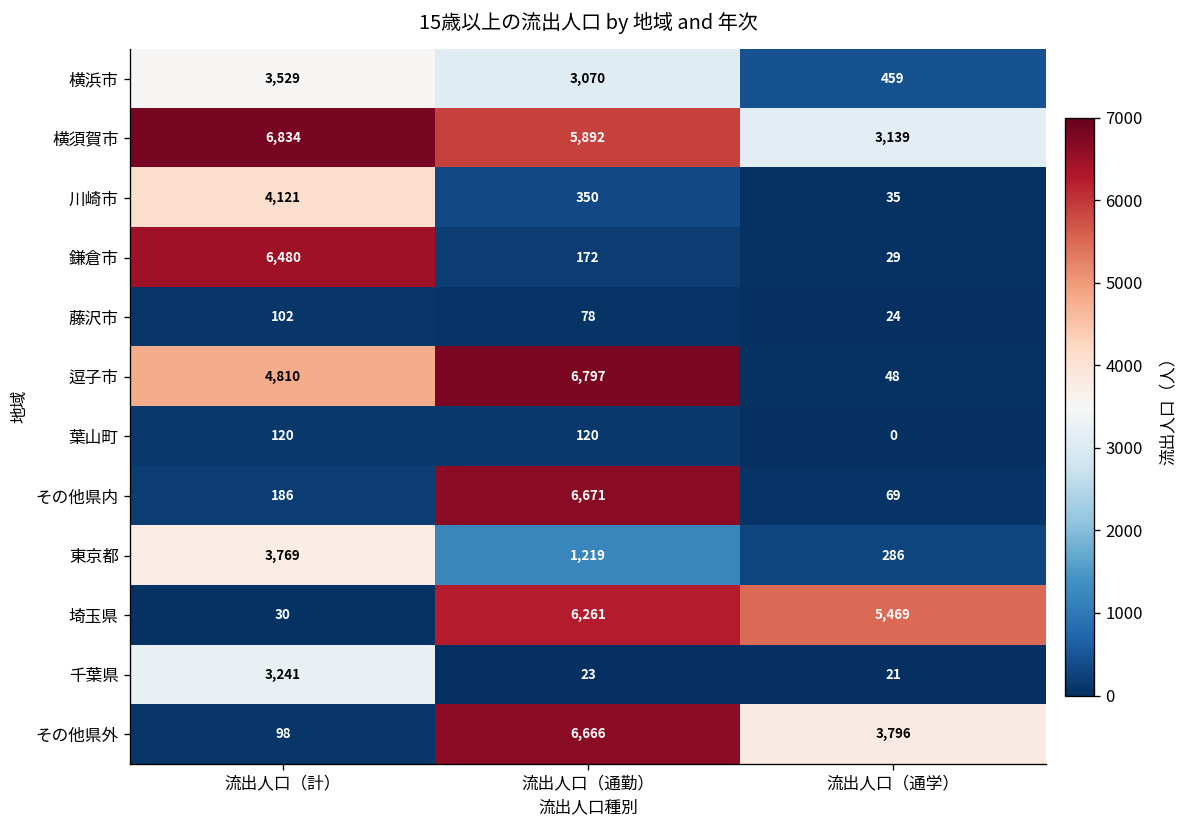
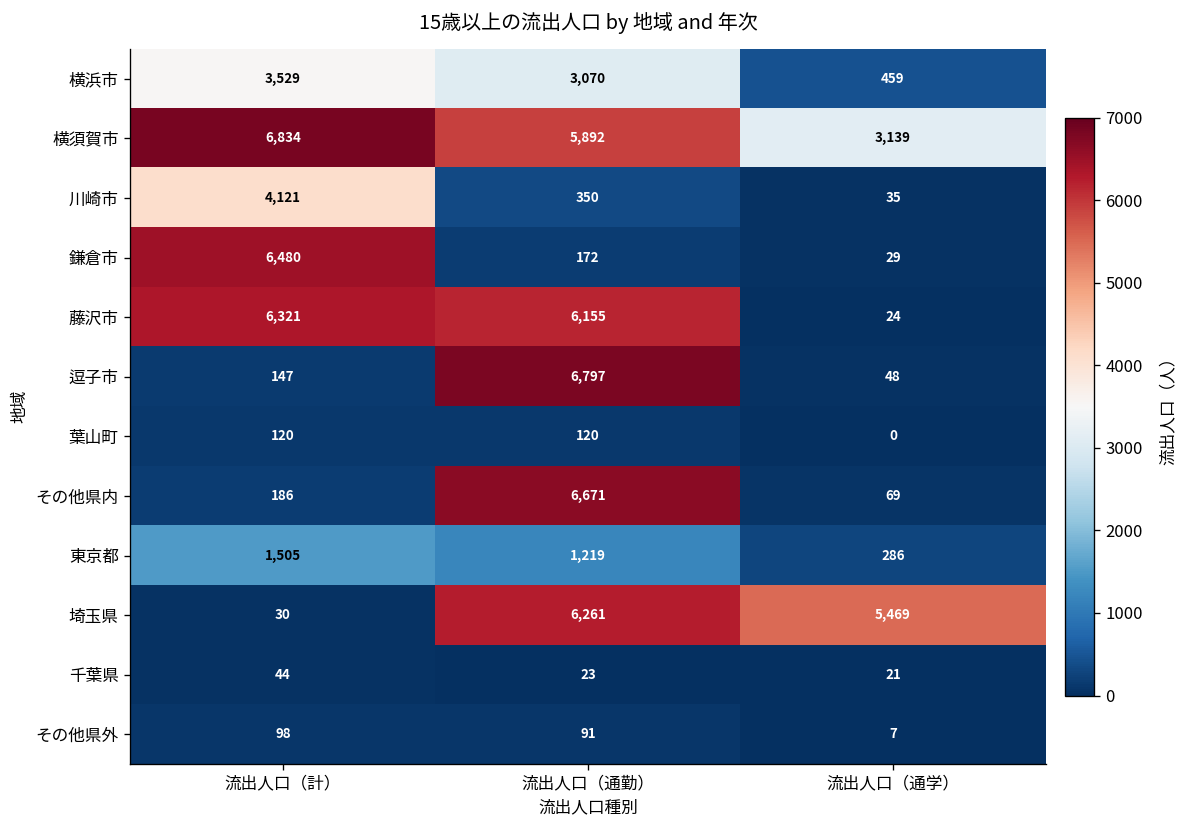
  {
    "横浜市": {
      "流出人口（計）": "3,529",
      "流出人口（通勤）": "3,070",
      "流出人口（通学）": "459"
    },
    "横須賀市": {
      "流出人口（計）": "6,834",
      "流出人口（通勤）": "5,892",
      "流出人口（通学）": "3,139"
    },
    "川崎市": {
      "流出人口（計）": "4,121",
      "流出人口（通勤）": "350",
      "流出人口（通学）": "35"
    },
    "鎌倉市": {
      "流出人口（計）": "6,480",
      "流出人口（通勤）": "172",
      "流出人口（通学）": "29"
    },
    "藤沢市": {
-     "流出人口（計）": "102",
-     "流出人口（通勤）": "78",
+     "流出人口（計）": "6,321",
+     "流出人口（通勤）": "6,155",
      "流出人口（通学）": "24"
    },
    "逗子市": {
-     "流出人口（計）": "4,810",
+     "流出人口（計）": "147",
      "流出人口（通勤）": "6,797",
      "流出人口（通学）": "48"
    },
    "葉山町": {
      "流出人口（計）": "120",
      "流出人口（通勤）": "120",
      "流出人口（通学）": "0"
    },
    "その他県内": {
      "流出人口（計）": "186",
      "流出人口（通勤）": "6,671",
      "流出人口（通学）": "69"
    },
    "東京都": {
-     "流出人口（計）": "3,769",
+     "流出人口（計）": "1,505",
      "流出人口（通勤）": "1,219",
      "流出人口（通学）": "286"
    },
    "埼玉県": {
      "流出人口（計）": "30",
      "流出人口（通勤）": "6,261",
      "流出人口（通学）": "5,469"
    },
    "千葉県": {
-     "流出人口（計）": "3,241",
+     "流出人口（計）": "44",
      "流出人口（通勤）": "23",
      "流出人口（通学）": "21"
    },
    "その他県外": {
      "流出人口（計）": "98",
-     "流出人口（通勤）": "6,666",
-     "流出人口（通学）": "3,796"
+     "流出人口（通勤）": "91",
+     "流出人口（通学）": "7"
    }
  }
